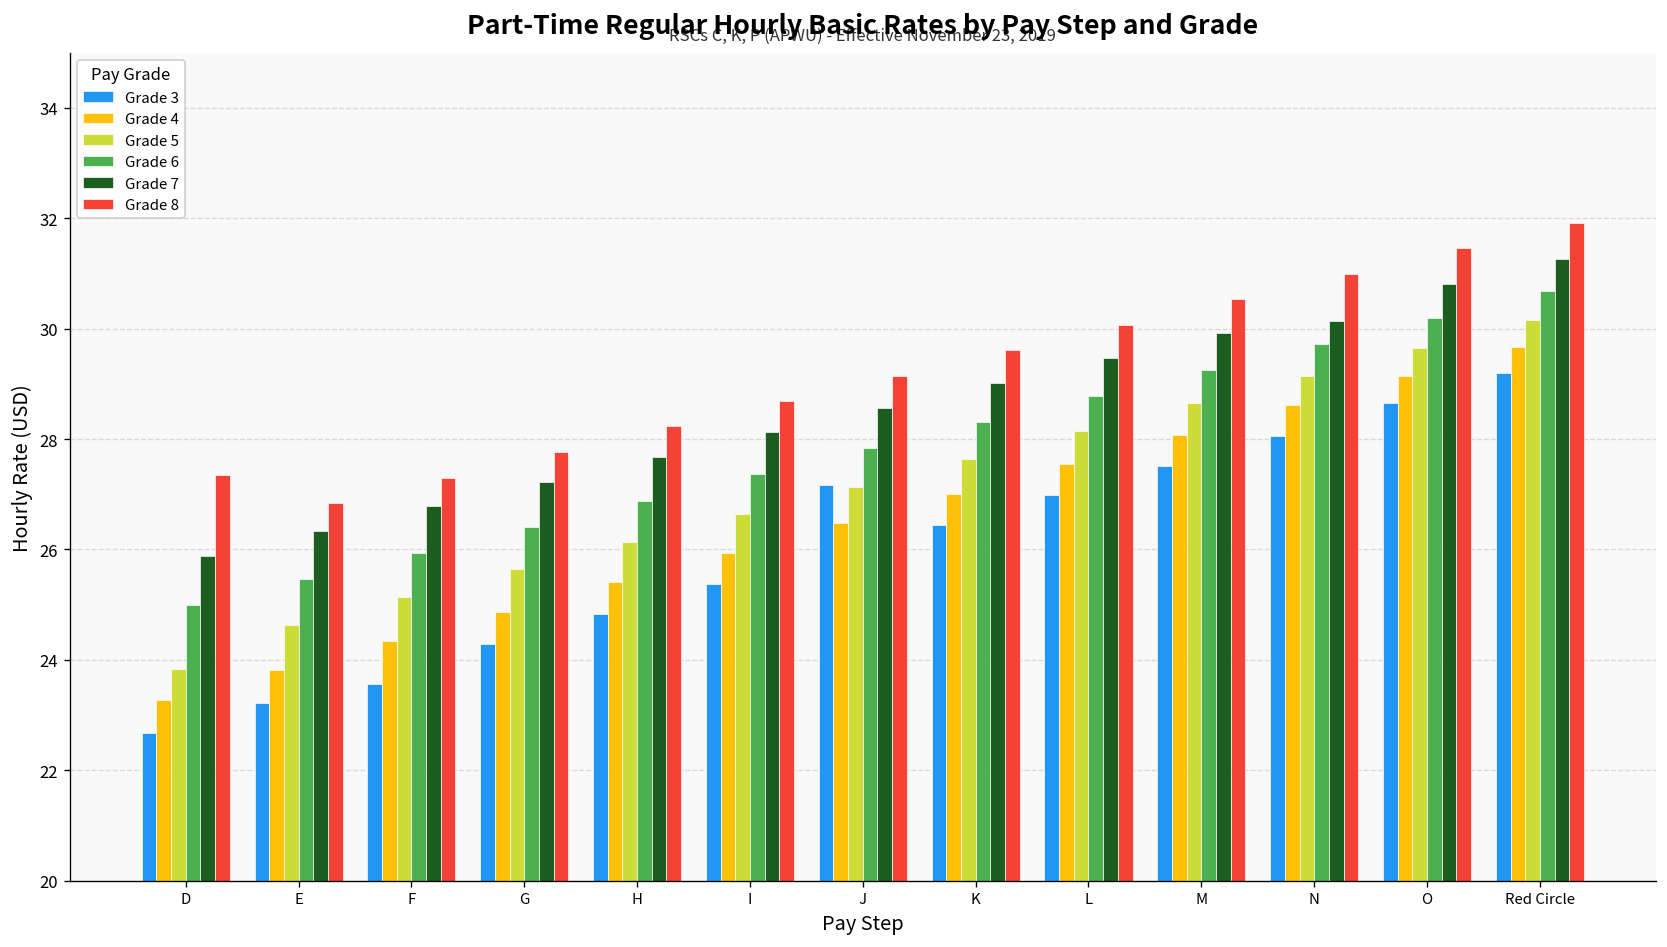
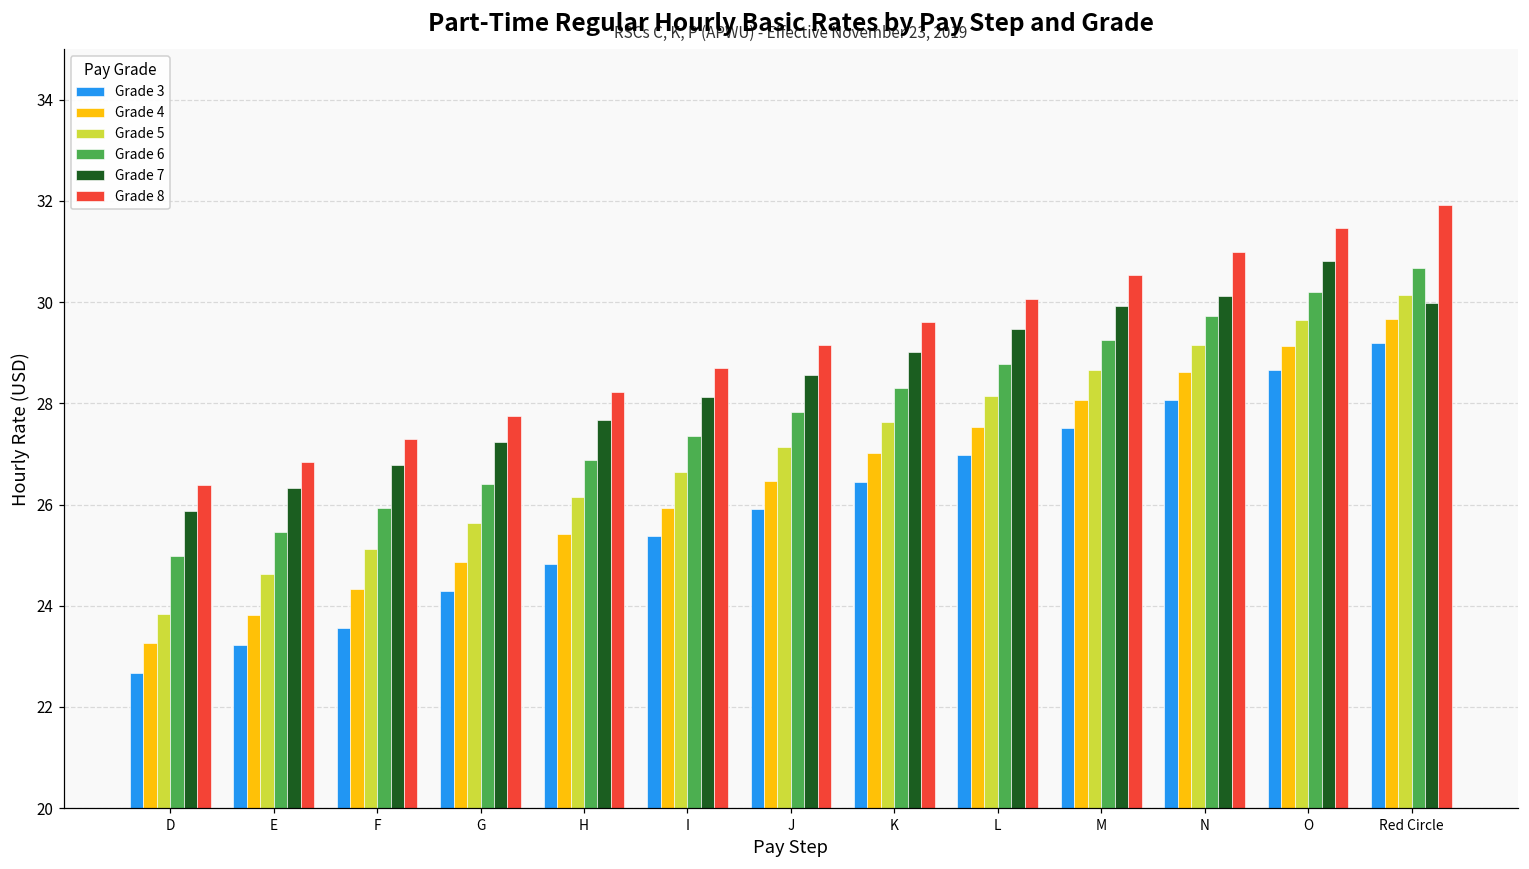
  {
    "Grade 3": {
      "D": 22.7,
      "E": 23.2,
      "F": 23.6,
      "G": 24.3,
      "H": 24.8,
      "I": 25.4,
-     "J": 27.2,
+     "J": 25.9,
      "K": 26.4,
      "L": 27.0,
      "M": 27.5,
      "N": 28.1,
      "O": 28.7,
      "Red Circle": 29.2
    },
    "Grade 4": {
      "D": 23.3,
      "E": 23.8,
      "F": 24.3,
      "G": 24.9,
      "H": 25.4,
      "I": 25.9,
      "J": 26.5,
      "K": 27.0,
      "L": 27.5,
      "M": 28.1,
      "N": 28.6,
      "O": 29.1,
      "Red Circle": 29.7
    },
    "Grade 5": {
      "D": 23.8,
      "E": 24.6,
      "F": 25.1,
      "G": 25.6,
      "H": 26.1,
      "I": 26.6,
      "J": 27.1,
      "K": 27.6,
      "L": 28.1,
      "M": 28.7,
      "N": 29.2,
      "O": 29.7,
      "Red Circle": 30.2
    },
    "Grade 6": {
      "D": 25.0,
      "E": 25.5,
      "F": 25.9,
      "G": 26.4,
      "H": 26.9,
      "I": 27.4,
      "J": 27.8,
      "K": 28.3,
      "L": 28.8,
      "M": 29.3,
      "N": 29.7,
      "O": 30.2,
      "Red Circle": 30.7
    },
    "Grade 7": {
      "D": 25.9,
      "E": 26.3,
      "F": 26.8,
      "G": 27.2,
      "H": 27.7,
      "I": 28.1,
      "J": 28.6,
      "K": 29.0,
      "L": 29.5,
      "M": 29.9,
      "N": 30.1,
      "O": 30.8,
-     "Red Circle": 31.3
+     "Red Circle": 30.0
    },
    "Grade 8": {
-     "D": 27.4,
+     "D": 26.4,
      "E": 26.8,
      "F": 27.3,
      "G": 27.8,
      "H": 28.2,
      "I": 28.7,
      "J": 29.2,
      "K": 29.6,
      "L": 30.1,
      "M": 30.5,
      "N": 31.0,
      "O": 31.5,
      "Red Circle": 31.9
    }
  }
